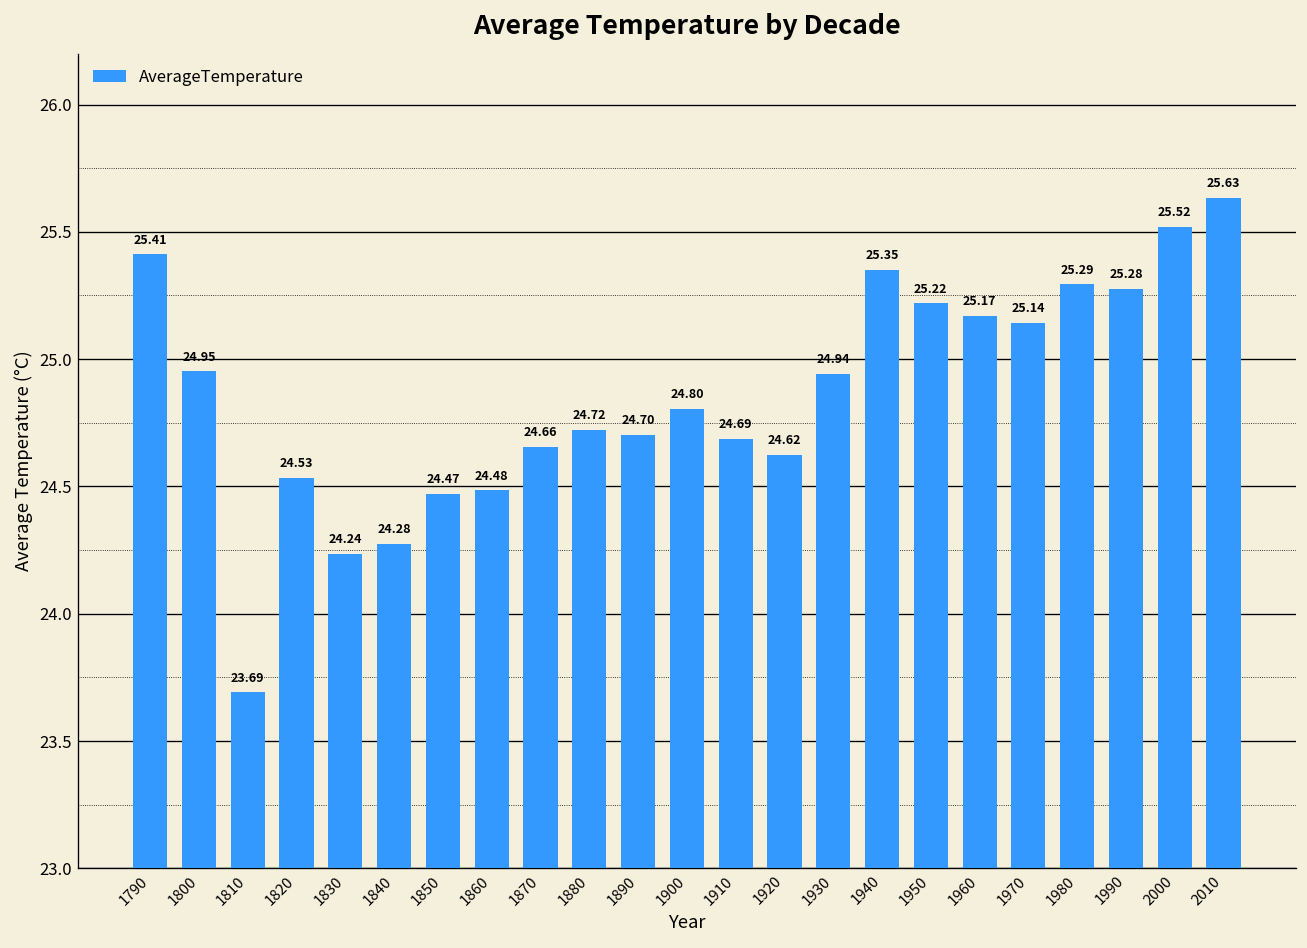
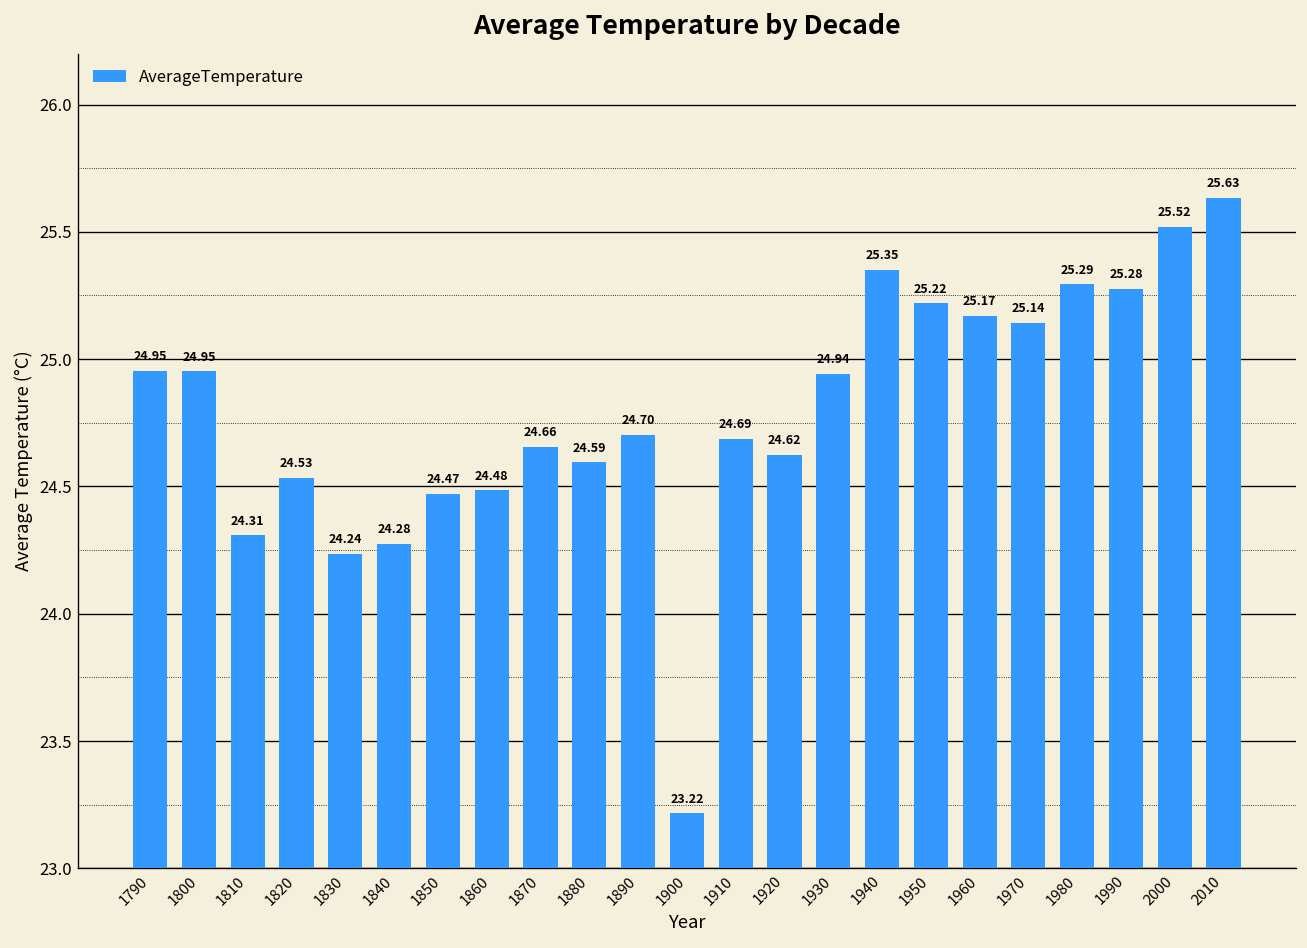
  {
-   "1790": 25.41,
+   "1790": 24.95,
    "1800": 24.95,
-   "1810": 23.69,
+   "1810": 24.31,
    "1820": 24.53,
    "1830": 24.24,
    "1840": 24.28,
    "1850": 24.47,
    "1860": 24.48,
    "1870": 24.66,
-   "1880": 24.72,
+   "1880": 24.59,
    "1890": 24.70,
-   "1900": 24.80,
+   "1900": 23.22,
    "1910": 24.69,
    "1920": 24.62,
    "1930": 24.94,
    "1940": 25.35,
    "1950": 25.22,
    "1960": 25.17,
    "1970": 25.14,
    "1980": 25.29,
    "1990": 25.28,
    "2000": 25.52,
    "2010": 25.63
  }
